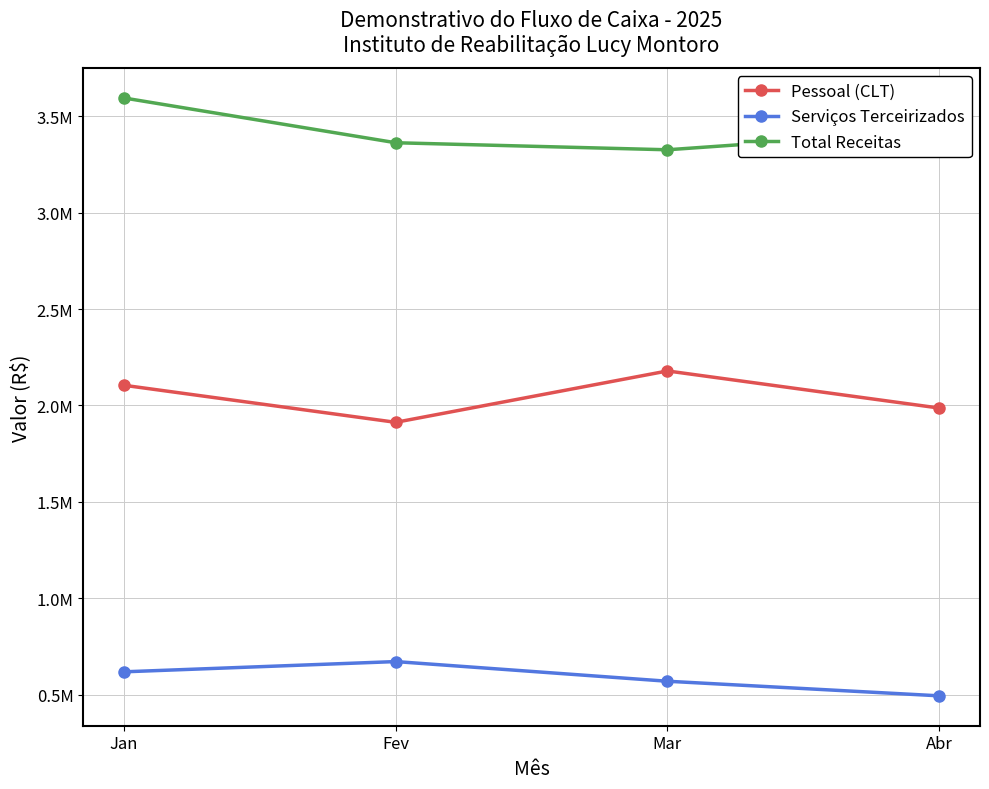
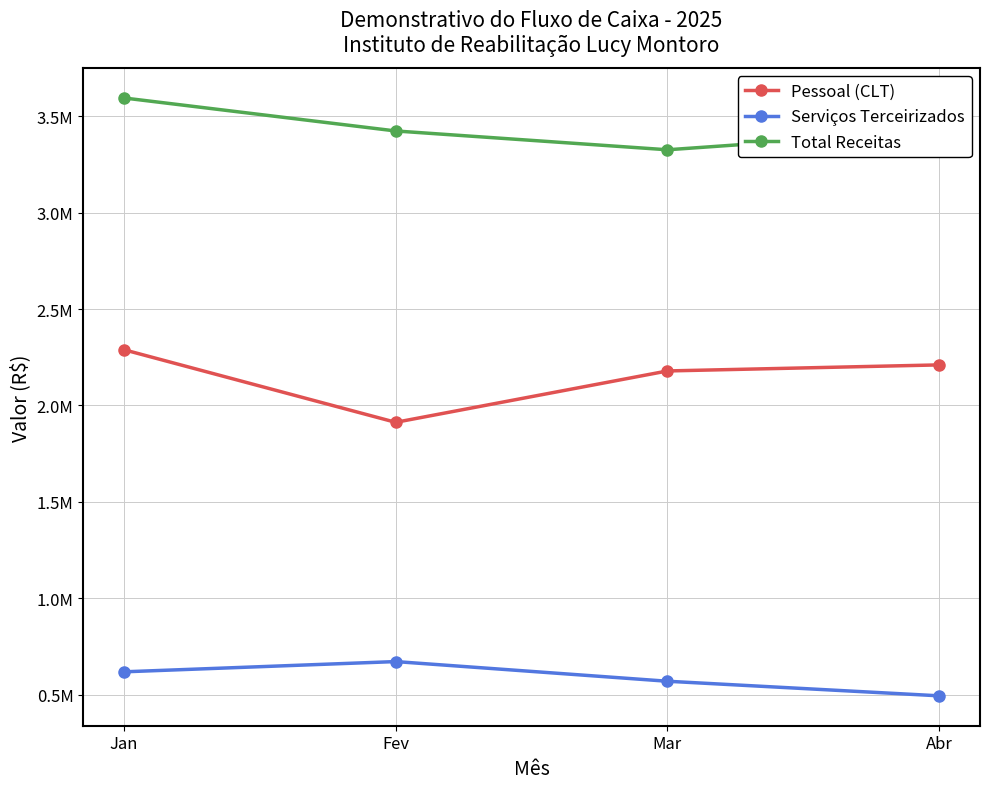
  {
    "Pessoal (CLT)": {
-     "Jan": 2100000,
+     "Jan": 2290000,
      "Fev": 1910000,
      "Mar": 2180000,
-     "Abr": 1990000
+     "Abr": 2210000
    },
    "Serviços Terceirizados": {
      "Jan": 620000,
      "Fev": 670000,
      "Mar": 570000,
      "Abr": 490000
    },
    "Total Receitas": {
      "Jan": 3590000,
-     "Fev": 3360000,
+     "Fev": 3420000,
      "Mar": 3330000
    }
  }
